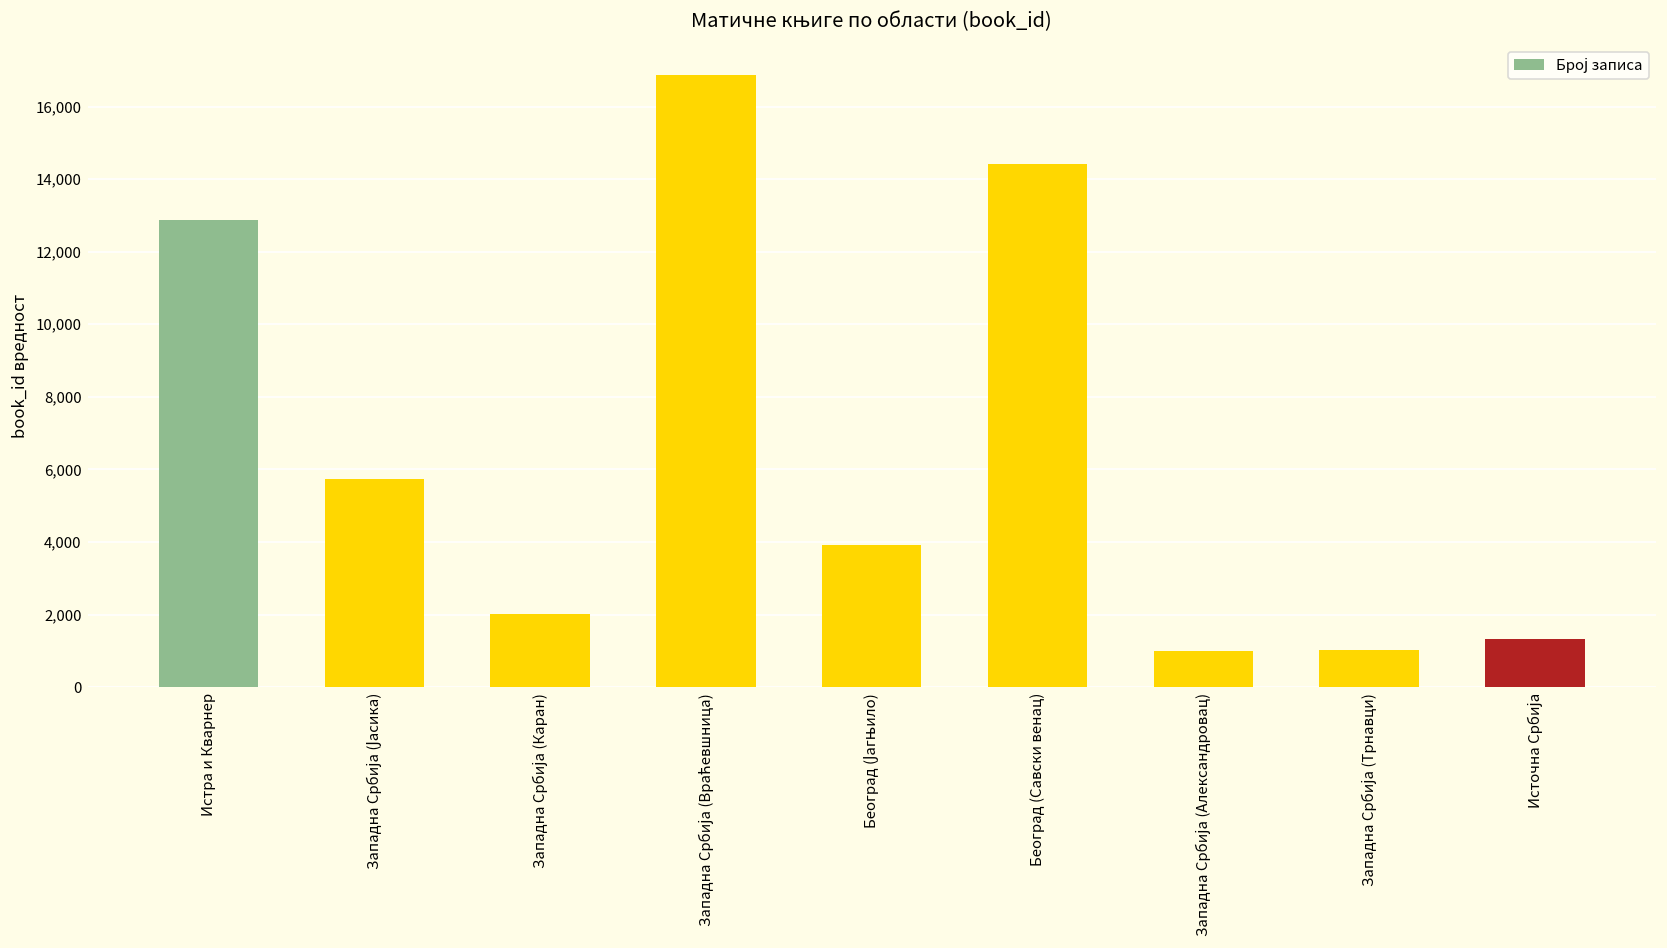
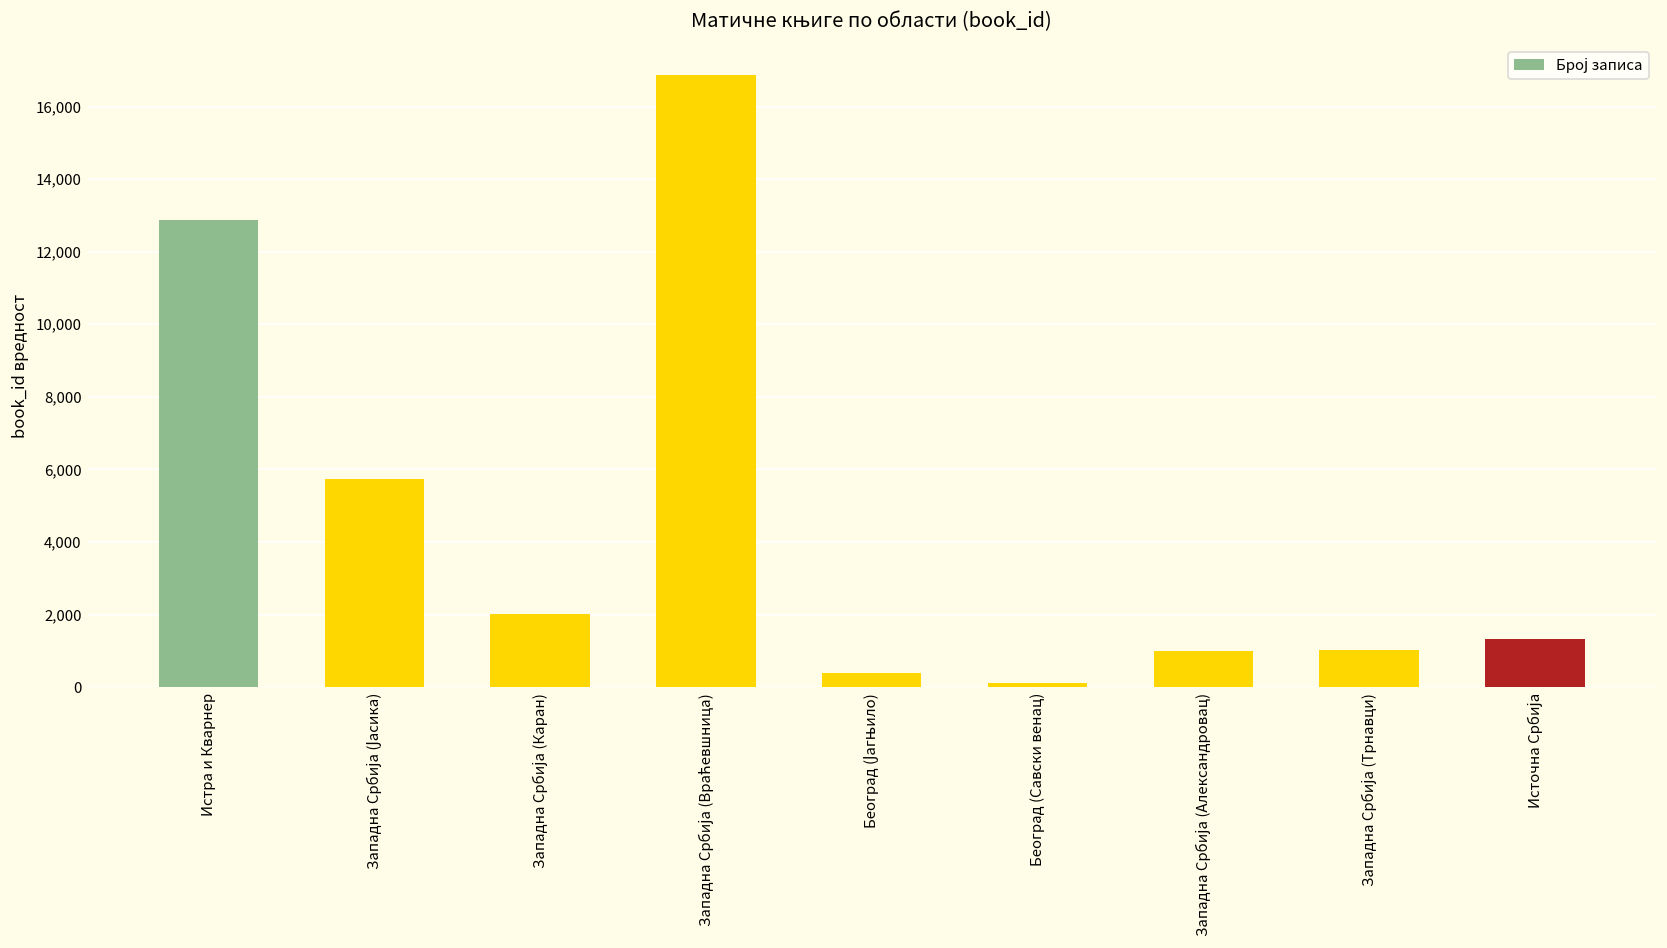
  {
    "Истра и Кварнер": "12,900",
    "Западна Србија (Јасика)": "5,700",
    "Западна Србија (Каран)": "2,000",
    "Западна Србија (Враћевшница)": "16,900",
-   "Београд (Јагњило)": "3,900",
-   "Београд (Савски венац)": "14,400",
+   "Београд (Јагњило)": "400",
+   "Београд (Савски венац)": "100",
    "Западна Србија (Александровац)": "1,000",
    "Западна Србија (Трнавци)": "1,000",
    "Источна Србија": "1,300"
  }
